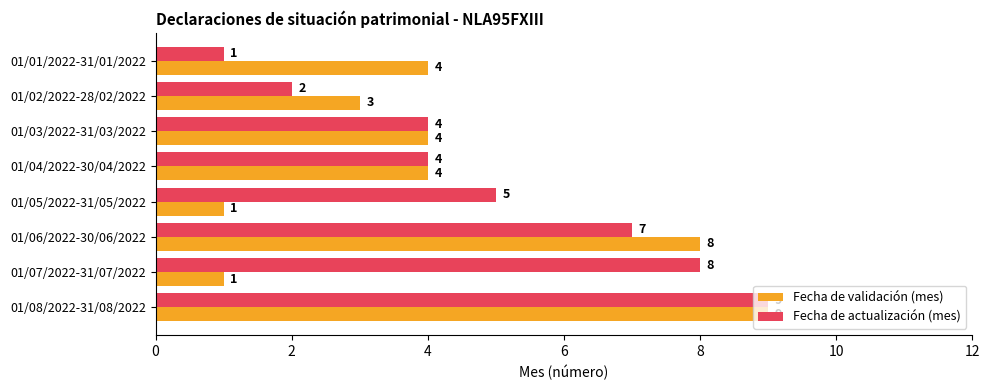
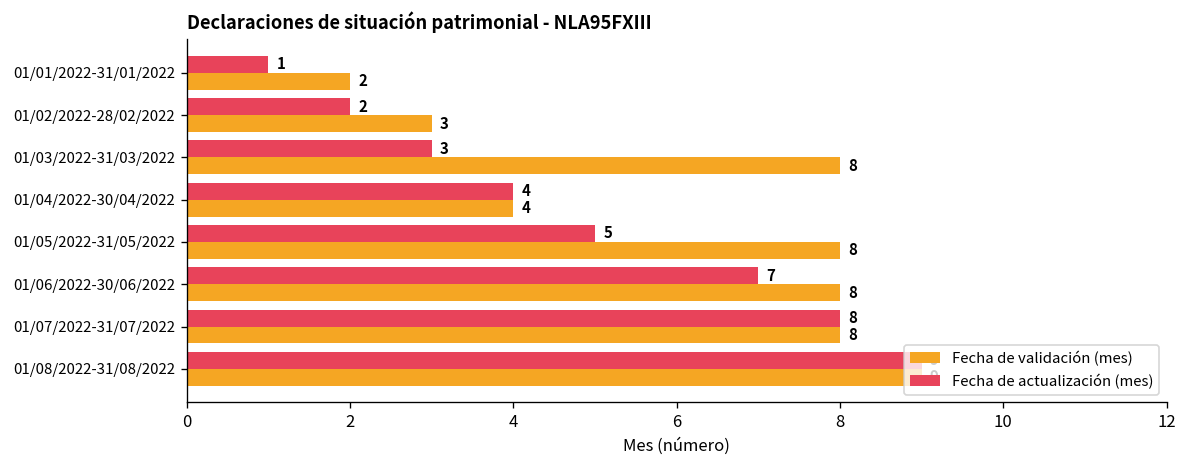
  {
    "Fecha de validación (mes)": {
-     "01/01/2022-31/01/2022": 4,
+     "01/01/2022-31/01/2022": 2,
      "01/02/2022-28/02/2022": 3,
-     "01/03/2022-31/03/2022": 4,
+     "01/03/2022-31/03/2022": 8,
      "01/04/2022-30/04/2022": 4,
-     "01/05/2022-31/05/2022": 1,
+     "01/05/2022-31/05/2022": 8,
      "01/06/2022-30/06/2022": 8,
-     "01/07/2022-31/07/2022": 1
+     "01/07/2022-31/07/2022": 8
    },
    "Fecha de actualización (mes)": {
      "01/01/2022-31/01/2022": 1,
      "01/02/2022-28/02/2022": 2,
-     "01/03/2022-31/03/2022": 4,
+     "01/03/2022-31/03/2022": 3,
      "01/04/2022-30/04/2022": 4,
      "01/05/2022-31/05/2022": 5,
      "01/06/2022-30/06/2022": 7,
      "01/07/2022-31/07/2022": 8
    }
  }
